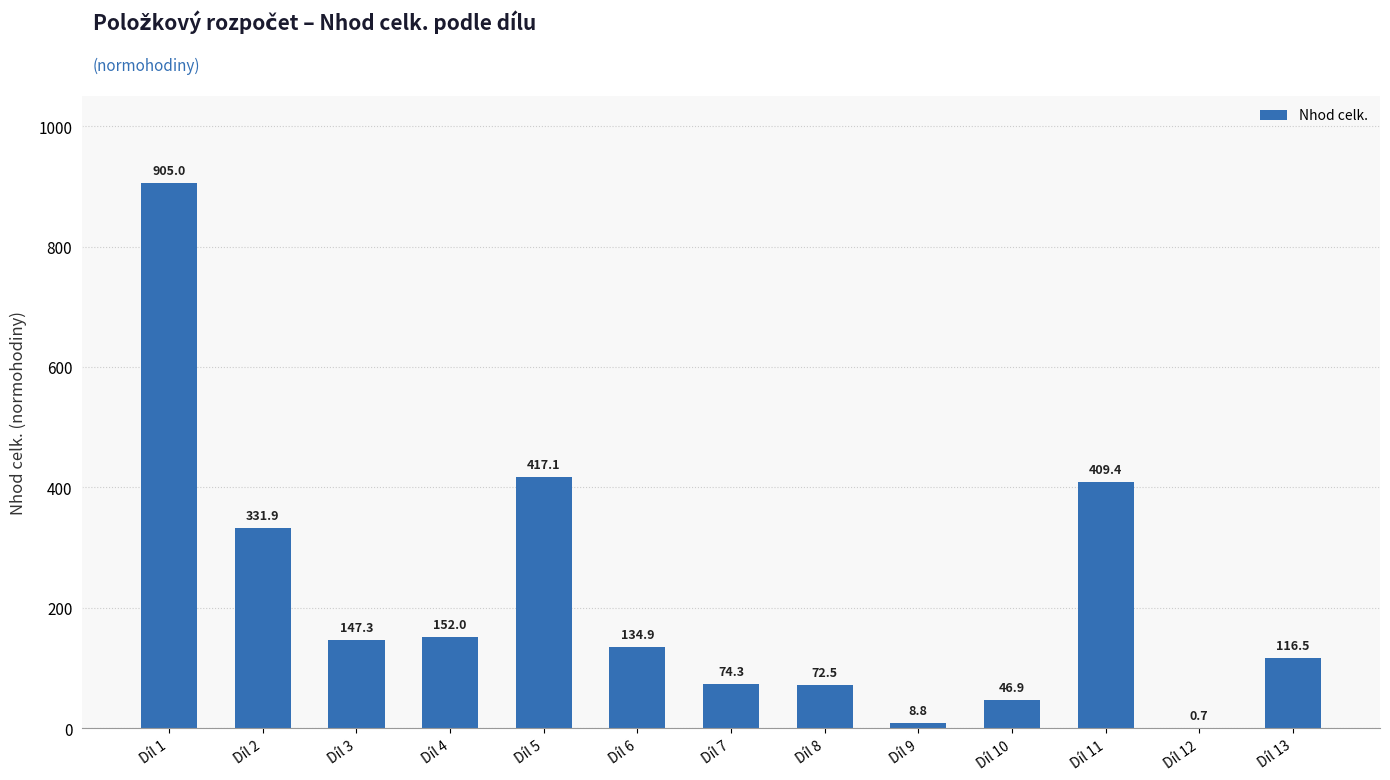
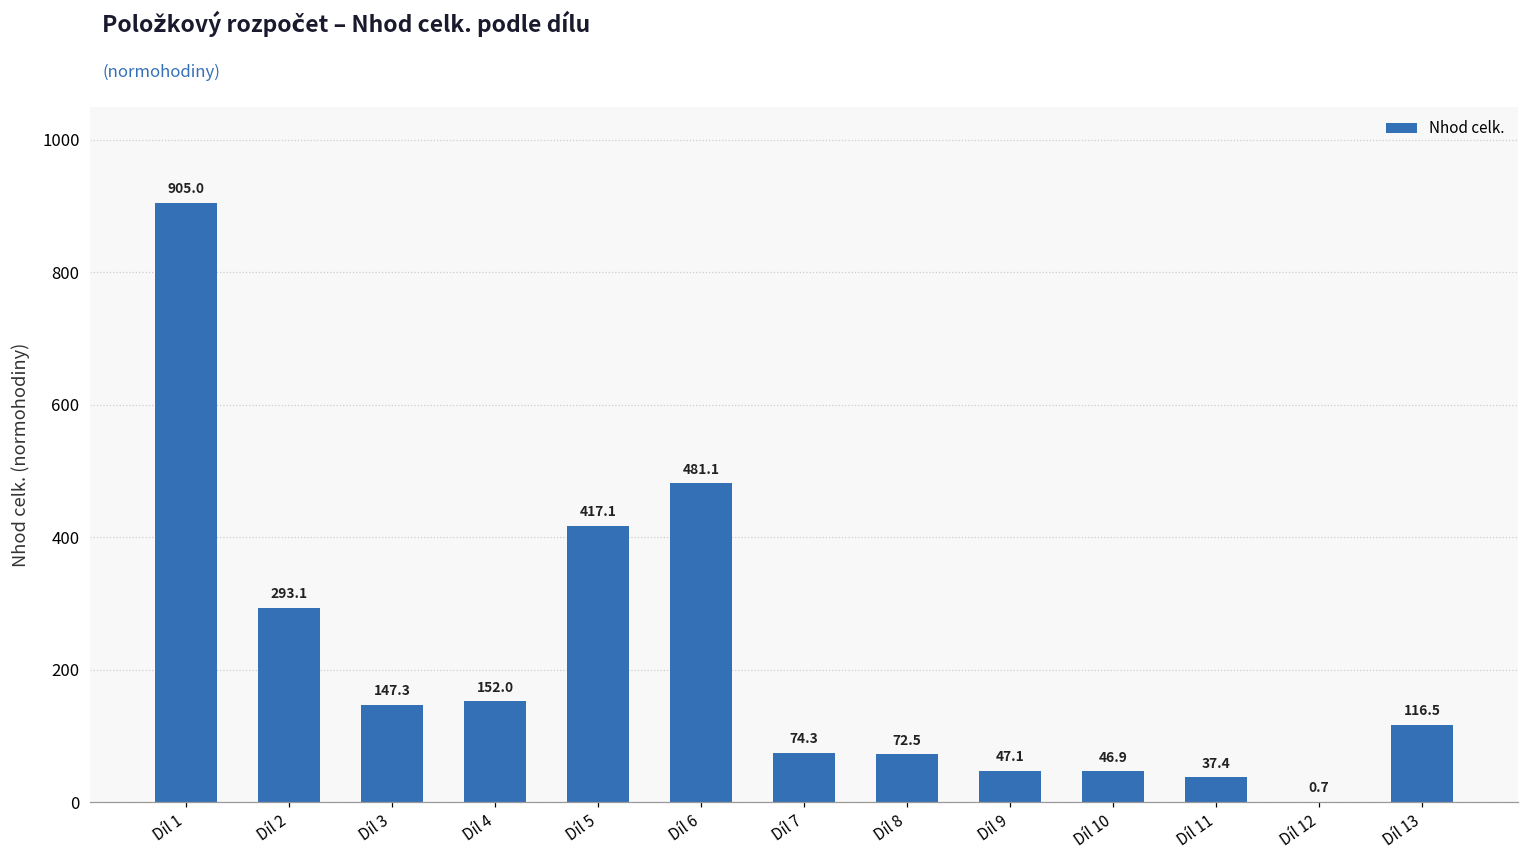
  {
    "Díl 1": 905.0,
-   "Díl 2": 331.9,
+   "Díl 2": 293.1,
    "Díl 3": 147.3,
    "Díl 4": 152.0,
    "Díl 5": 417.1,
-   "Díl 6": 134.9,
+   "Díl 6": 481.1,
    "Díl 7": 74.3,
    "Díl 8": 72.5,
-   "Díl 9": 8.8,
+   "Díl 9": 47.1,
    "Díl 10": 46.9,
-   "Díl 11": 409.4,
+   "Díl 11": 37.4,
    "Díl 12": 0.7,
    "Díl 13": 116.5
  }
